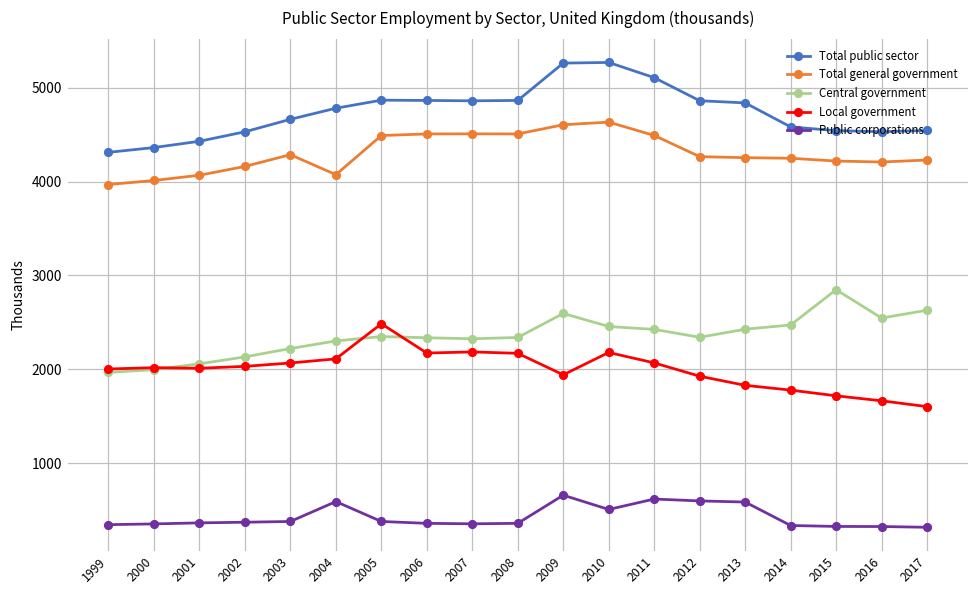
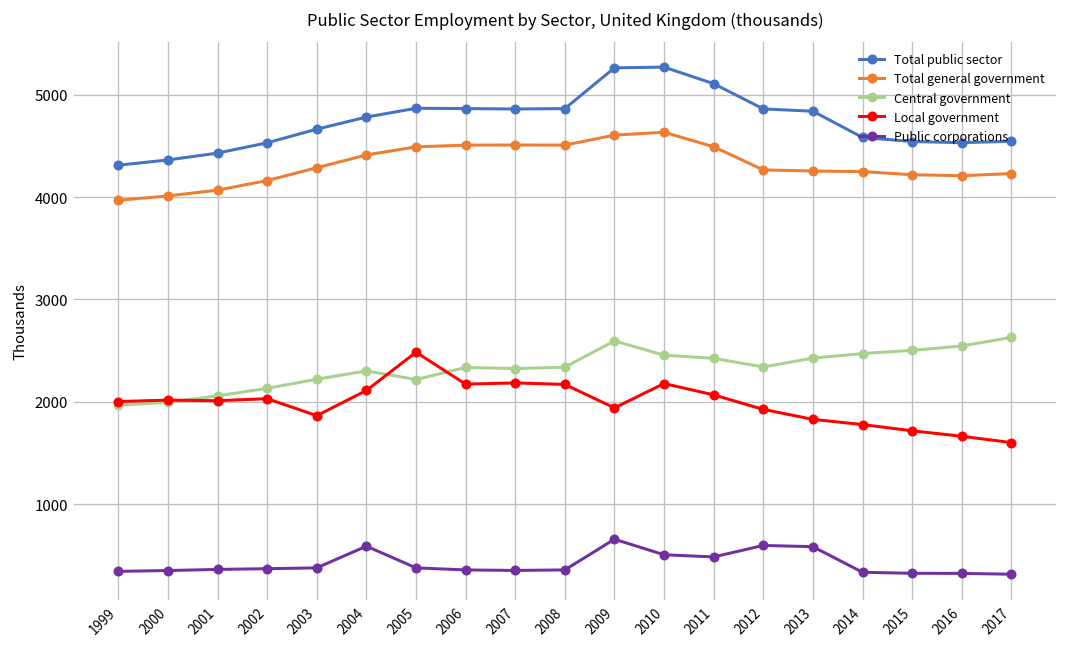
  {
    "Total public sector": {
      "1999": 4300,
      "2000": 4400,
      "2001": 4400,
      "2002": 4500,
      "2003": 4700,
      "2004": 4800,
      "2005": 4900,
      "2006": 4900,
      "2007": 4900,
      "2008": 4900,
      "2009": 5300,
      "2010": 5300,
      "2011": 5100,
      "2012": 4900,
      "2013": 4800,
      "2014": 4600,
      "2015": 4500,
      "2016": 4500,
      "2017": 4500
    },
    "Total general government": {
      "1999": 4000,
      "2000": 4000,
      "2001": 4100,
      "2002": 4200,
      "2003": 4300,
-     "2004": 4100,
+     "2004": 4400,
      "2005": 4500,
      "2006": 4500,
      "2007": 4500,
      "2008": 4500,
      "2009": 4600,
      "2010": 4600,
      "2011": 4500,
      "2012": 4300,
      "2013": 4300,
      "2014": 4200,
      "2015": 4200,
      "2016": 4200,
      "2017": 4200
    },
    "Central government": {
      "1999": 2000,
      "2001": 2100,
      "2002": 2100,
      "2003": 2200,
      "2004": 2300,
-     "2005": 2300,
+     "2005": 2200,
      "2006": 2300,
      "2007": 2300,
      "2008": 2300,
      "2009": 2600,
      "2010": 2500,
      "2011": 2400,
      "2012": 2300,
      "2013": 2400,
      "2014": 2500,
-     "2015": 2800,
+     "2015": 2500,
      "2016": 2500,
      "2017": 2600
    },
    "Local government": {
      "1999": 2000,
      "2001": 2000,
      "2002": 2000,
-     "2003": 2100,
+     "2003": 1900,
      "2004": 2100,
      "2005": 2500,
      "2006": 2200,
      "2007": 2200,
      "2008": 2200,
      "2009": 1900,
      "2010": 2200,
      "2011": 2100,
      "2012": 1900,
      "2013": 1800,
      "2014": 1800,
      "2015": 1700,
      "2016": 1700,
      "2017": 1600
    },
    "Public corporations": {
      "1999": 300,
      "2000": 400,
      "2001": 400,
      "2002": 400,
      "2003": 400,
      "2004": 600,
      "2005": 400,
      "2006": 400,
      "2007": 400,
      "2008": 400,
      "2009": 700,
      "2010": 500,
-     "2011": 600,
+     "2011": 500,
      "2012": 600,
      "2013": 600,
      "2014": 300,
      "2015": 300,
      "2016": 300,
      "2017": 300
    }
  }
